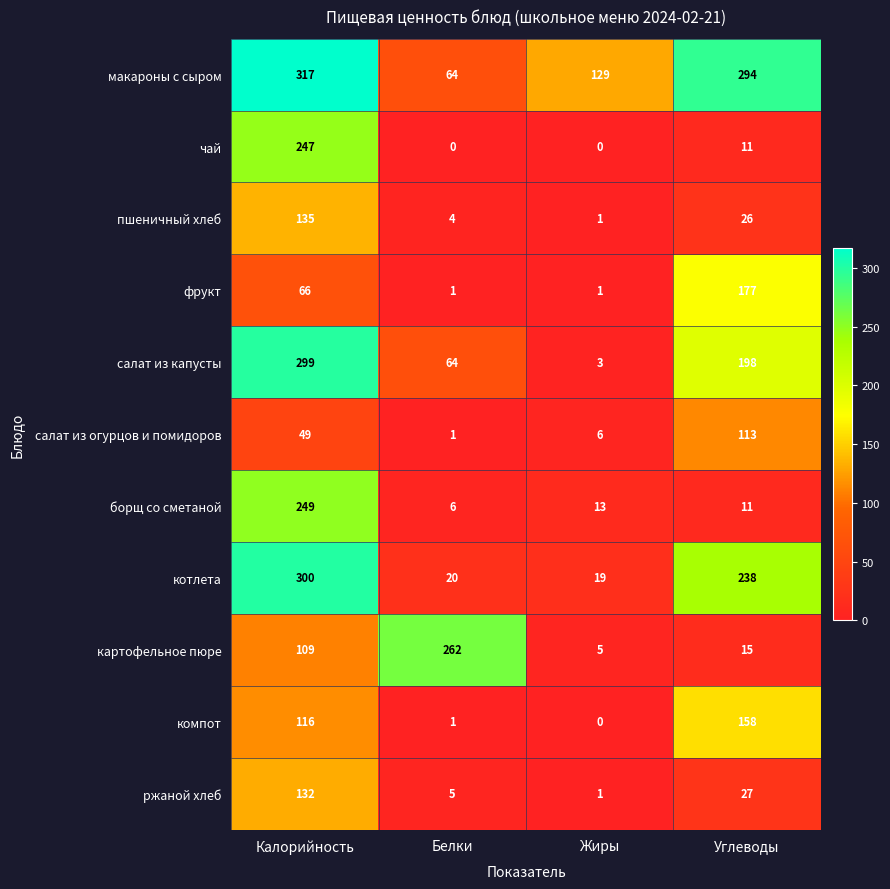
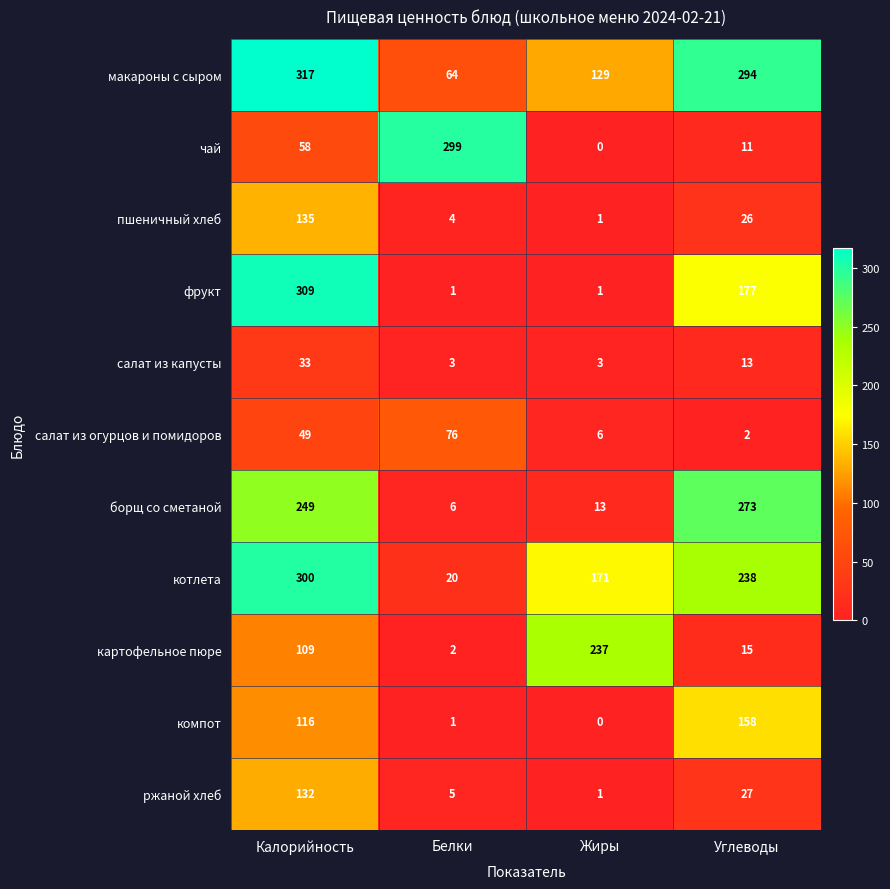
  {
    "макароны с сыром": {
      "Калорийность": 317,
      "Белки": 64,
      "Жиры": 129,
      "Углеводы": 294
    },
    "чай": {
-     "Калорийность": 247,
-     "Белки": 0,
+     "Калорийность": 58,
+     "Белки": 299,
      "Жиры": 0,
      "Углеводы": 11
    },
    "пшеничный хлеб": {
      "Калорийность": 135,
      "Белки": 4,
      "Жиры": 1,
      "Углеводы": 26
    },
    "фрукт": {
-     "Калорийность": 66,
+     "Калорийность": 309,
      "Белки": 1,
      "Жиры": 1,
      "Углеводы": 177
    },
    "салат из капусты": {
-     "Калорийность": 299,
-     "Белки": 64,
+     "Калорийность": 33,
+     "Белки": 3,
      "Жиры": 3,
-     "Углеводы": 198
+     "Углеводы": 13
    },
    "салат из огурцов и помидоров": {
      "Калорийность": 49,
-     "Белки": 1,
+     "Белки": 76,
      "Жиры": 6,
-     "Углеводы": 113
+     "Углеводы": 2
    },
    "борщ со сметаной": {
      "Калорийность": 249,
      "Белки": 6,
      "Жиры": 13,
-     "Углеводы": 11
+     "Углеводы": 273
    },
    "котлета": {
      "Калорийность": 300,
      "Белки": 20,
-     "Жиры": 19,
+     "Жиры": 171,
      "Углеводы": 238
    },
    "картофельное пюре": {
      "Калорийность": 109,
-     "Белки": 262,
-     "Жиры": 5,
+     "Белки": 2,
+     "Жиры": 237,
      "Углеводы": 15
    },
    "компот": {
      "Калорийность": 116,
      "Белки": 1,
      "Жиры": 0,
      "Углеводы": 158
    },
    "ржаной хлеб": {
      "Калорийность": 132,
      "Белки": 5,
      "Жиры": 1,
      "Углеводы": 27
    }
  }
